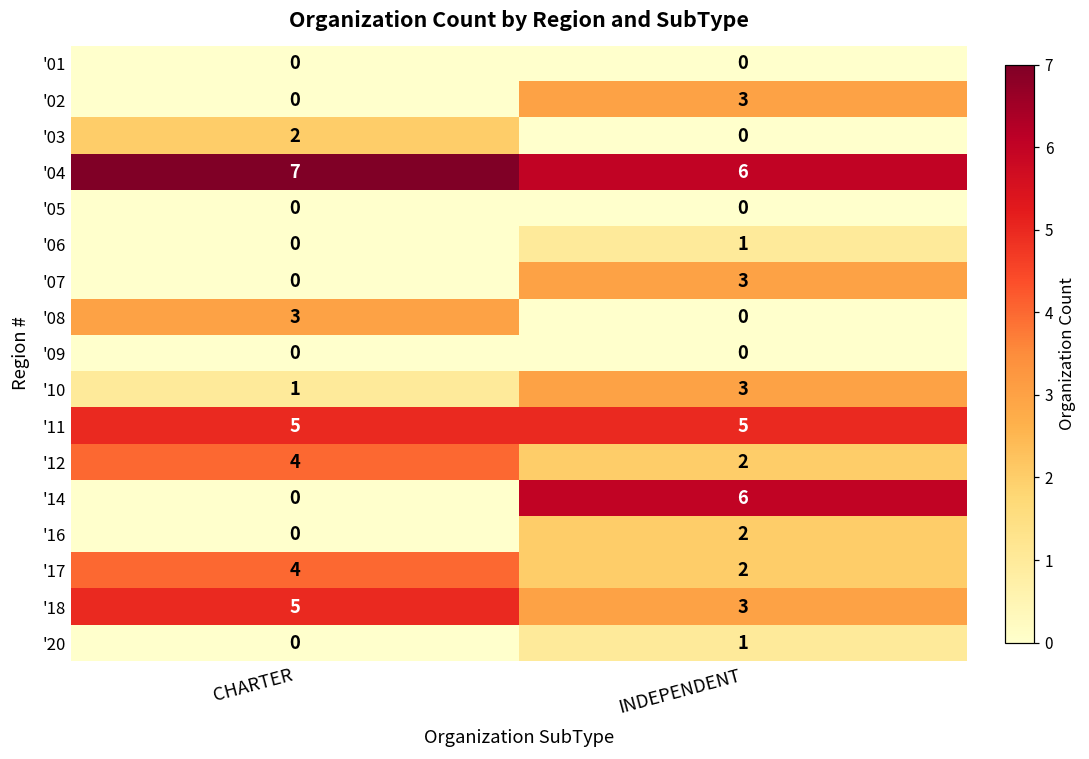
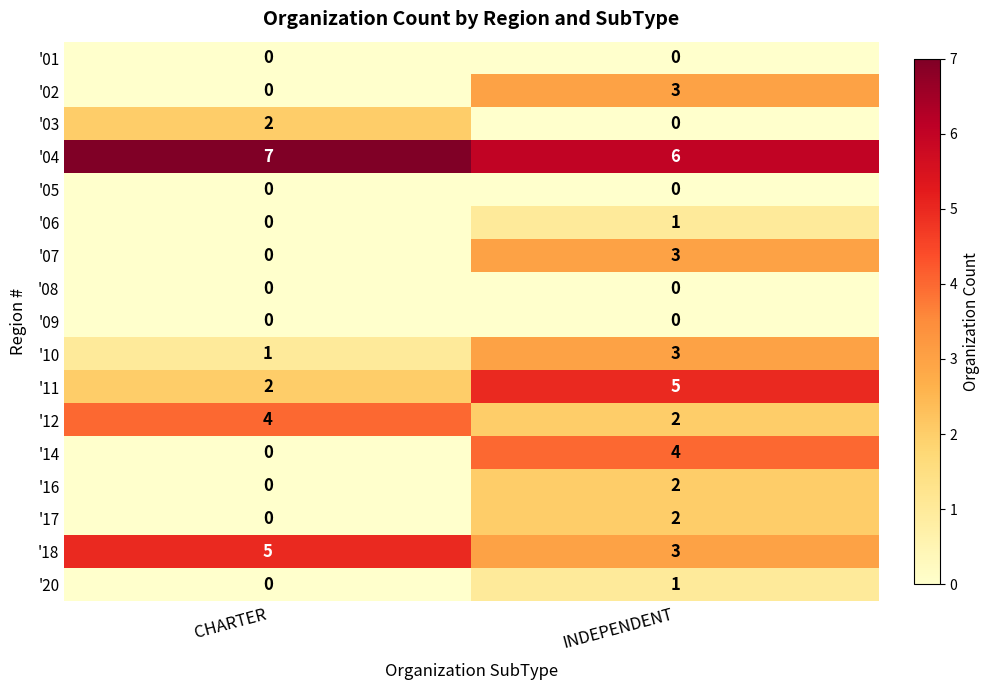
  {
    "'01": {
      "CHARTER": 0,
      "INDEPENDENT": 0
    },
    "'02": {
      "CHARTER": 0,
      "INDEPENDENT": 3
    },
    "'03": {
      "CHARTER": 2,
      "INDEPENDENT": 0
    },
    "'04": {
      "CHARTER": 7,
      "INDEPENDENT": 6
    },
    "'05": {
      "CHARTER": 0,
      "INDEPENDENT": 0
    },
    "'06": {
      "CHARTER": 0,
      "INDEPENDENT": 1
    },
    "'07": {
      "CHARTER": 0,
      "INDEPENDENT": 3
    },
    "'08": {
-     "CHARTER": 3,
+     "CHARTER": 0,
      "INDEPENDENT": 0
    },
    "'09": {
      "CHARTER": 0,
      "INDEPENDENT": 0
    },
    "'10": {
      "CHARTER": 1,
      "INDEPENDENT": 3
    },
    "'11": {
-     "CHARTER": 5,
+     "CHARTER": 2,
      "INDEPENDENT": 5
    },
    "'12": {
      "CHARTER": 4,
      "INDEPENDENT": 2
    },
    "'14": {
      "CHARTER": 0,
-     "INDEPENDENT": 6
+     "INDEPENDENT": 4
    },
    "'16": {
      "CHARTER": 0,
      "INDEPENDENT": 2
    },
    "'17": {
-     "CHARTER": 4,
+     "CHARTER": 0,
      "INDEPENDENT": 2
    },
    "'18": {
      "CHARTER": 5,
      "INDEPENDENT": 3
    },
    "'20": {
      "CHARTER": 0,
      "INDEPENDENT": 1
    }
  }
